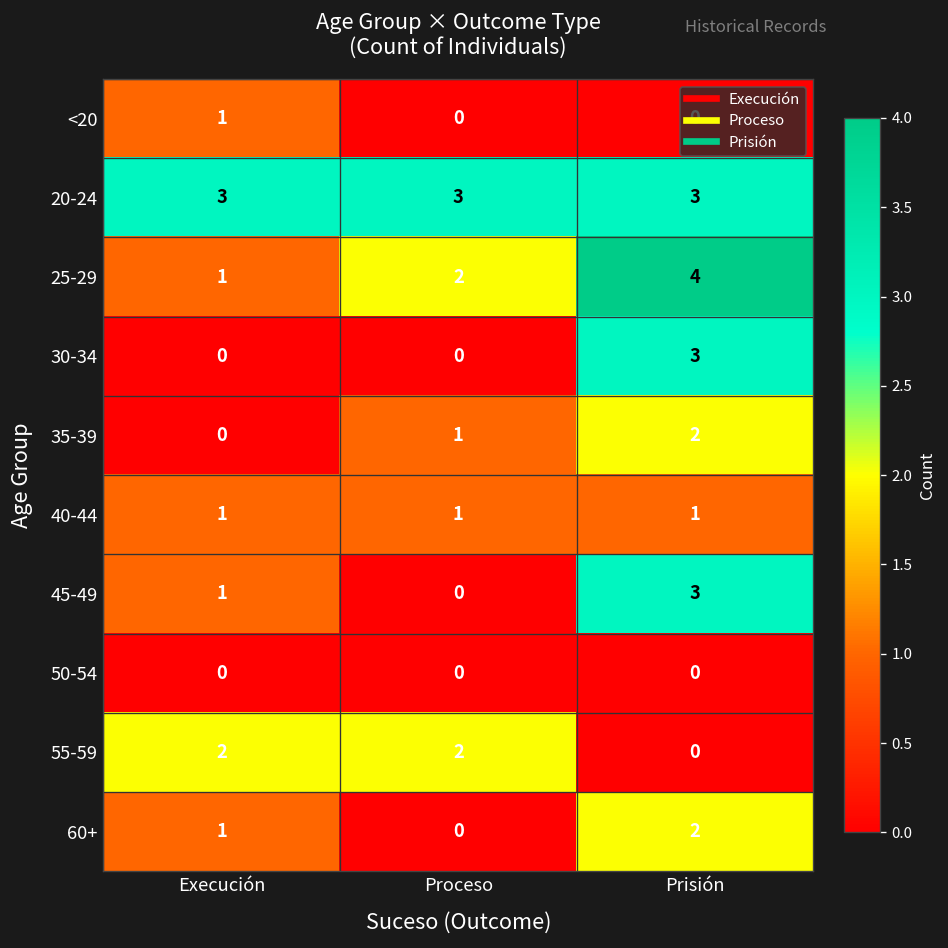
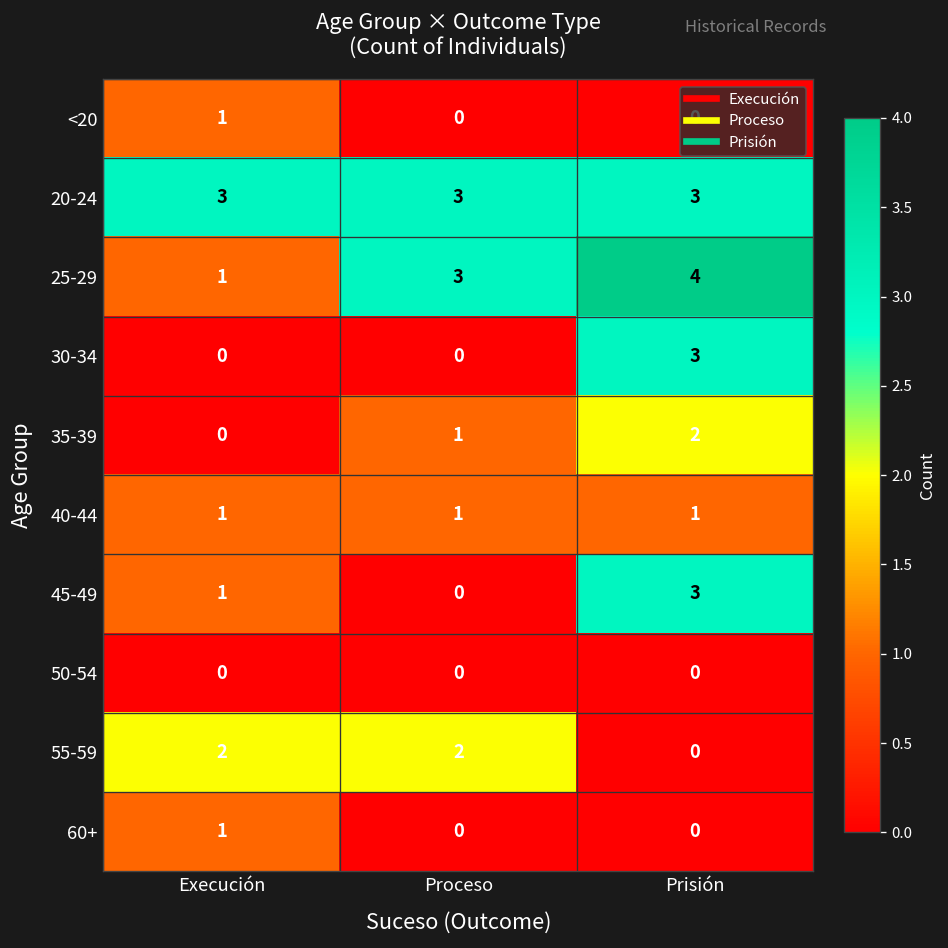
  {
    "<20": {
      "Execución": 1,
      "Proceso": 0
    },
    "20-24": {
      "Execución": 3,
      "Proceso": 3,
      "Prisión": 3
    },
    "25-29": {
      "Execución": 1,
-     "Proceso": 2,
+     "Proceso": 3,
      "Prisión": 4
    },
    "30-34": {
      "Execución": 0,
      "Proceso": 0,
      "Prisión": 3
    },
    "35-39": {
      "Execución": 0,
      "Proceso": 1,
      "Prisión": 2
    },
    "40-44": {
      "Execución": 1,
      "Proceso": 1,
      "Prisión": 1
    },
    "45-49": {
      "Execución": 1,
      "Proceso": 0,
      "Prisión": 3
    },
    "50-54": {
      "Execución": 0,
      "Proceso": 0,
      "Prisión": 0
    },
    "55-59": {
      "Execución": 2,
      "Proceso": 2,
      "Prisión": 0
    },
    "60+": {
      "Execución": 1,
      "Proceso": 0,
-     "Prisión": 2
+     "Prisión": 0
    }
  }
